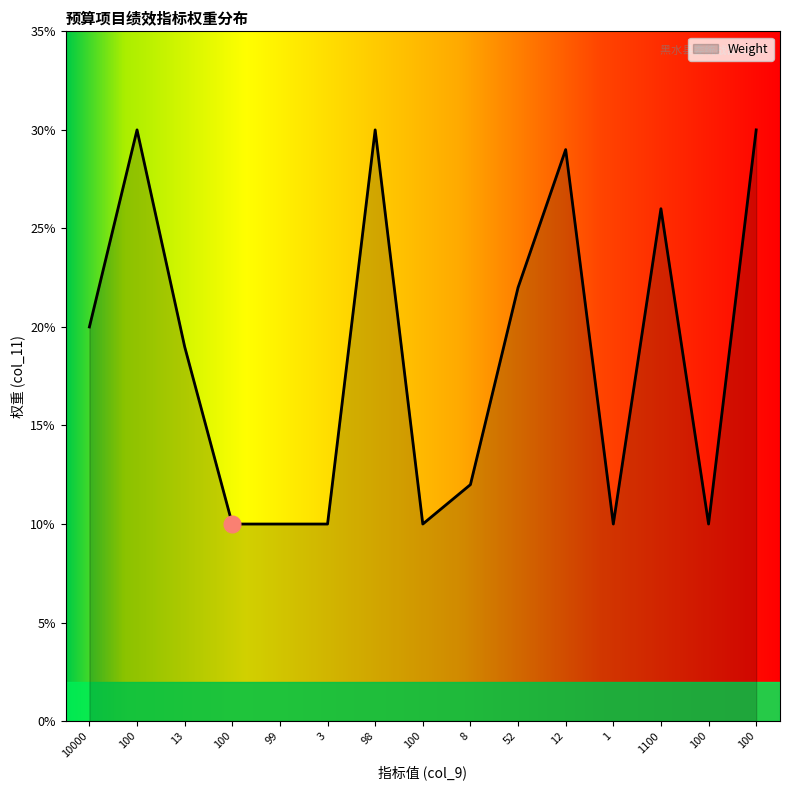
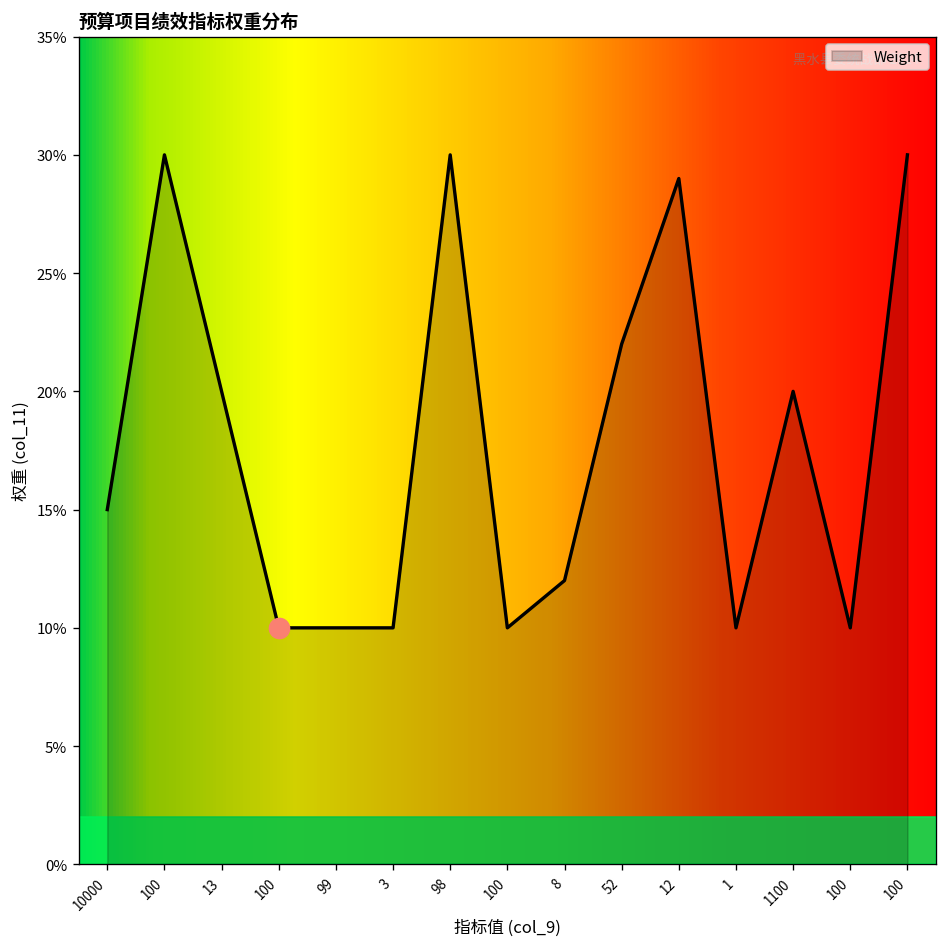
  {
    "Weight": {
-     "10000": "20%",
-     "13": "19%",
+     "10000": "15%",
+     "13": "20%",
      "99": "10%",
      "3": "10%",
      "98": "30%",
      "8": "12%",
      "52": "22%",
      "12": "29%",
      "1": "10%",
-     "1100": "26%"
+     "1100": "20%"
    }
  }
